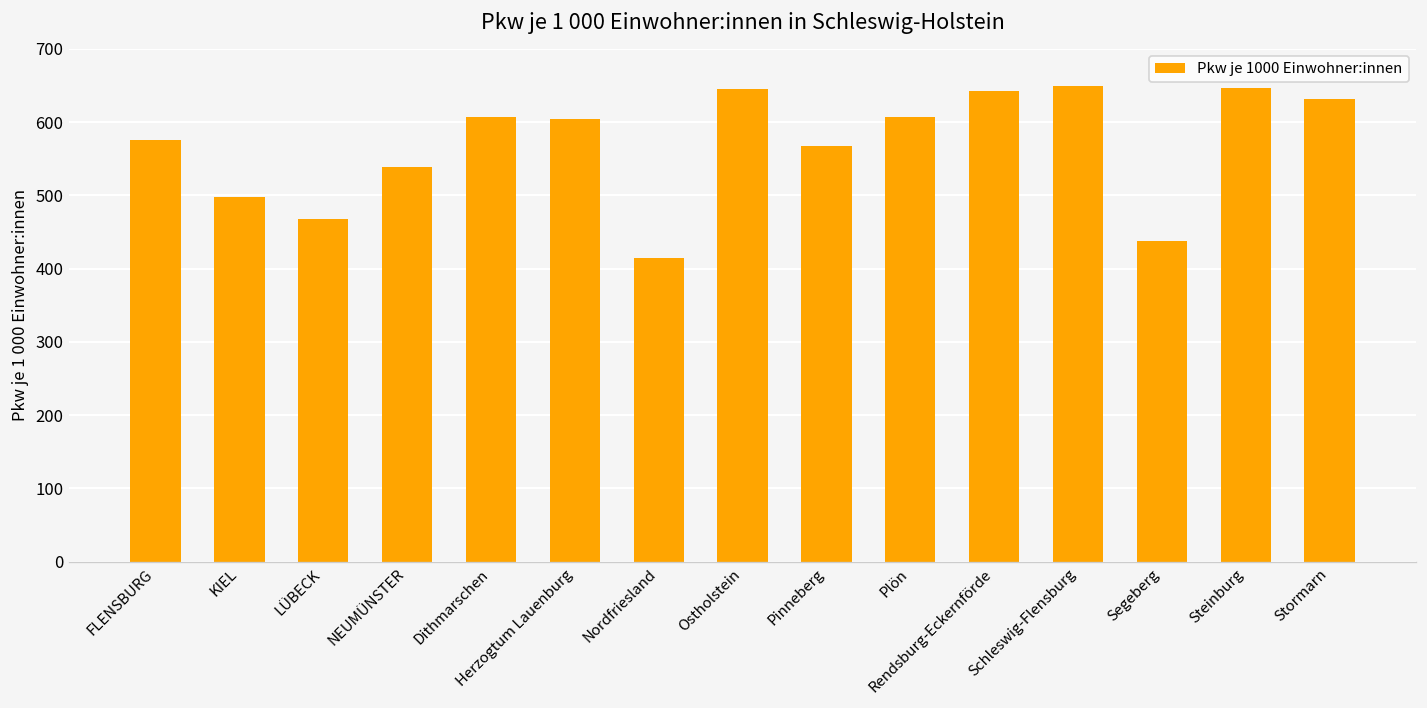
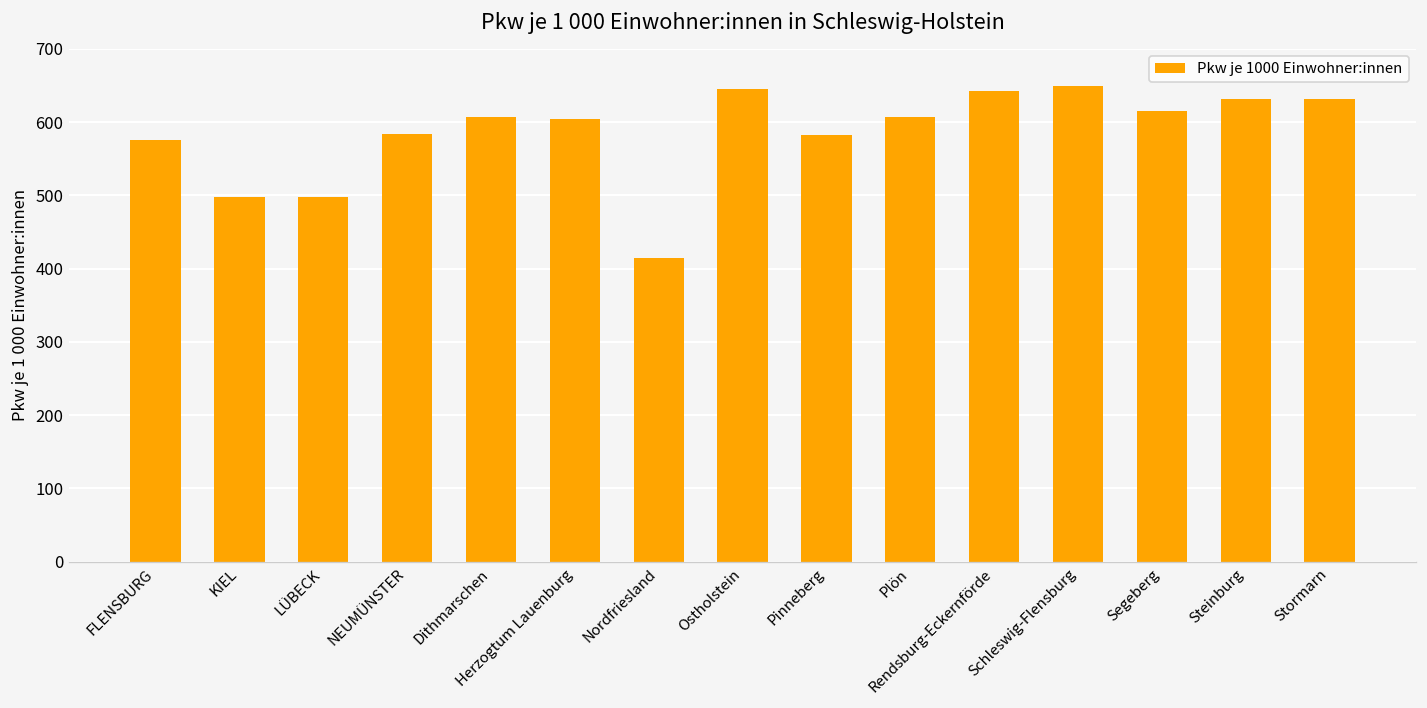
  {
    "FLENSBURG": 580,
    "KIEL": 500,
-   "LÜBECK": 470,
-   "NEUMÜNSTER": 540,
+   "LÜBECK": 500,
+   "NEUMÜNSTER": 580,
    "Dithmarschen": 610,
    "Herzogtum Lauenburg": 600,
    "Nordfriesland": 410,
    "Ostholstein": 650,
-   "Pinneberg": 570,
+   "Pinneberg": 580,
    "Plön": 610,
    "Rendsburg-Eckernförde": 640,
    "Schleswig-Flensburg": 650,
-   "Segeberg": 440,
-   "Steinburg": 650,
+   "Segeberg": 620,
+   "Steinburg": 630,
    "Stormarn": 630
  }
